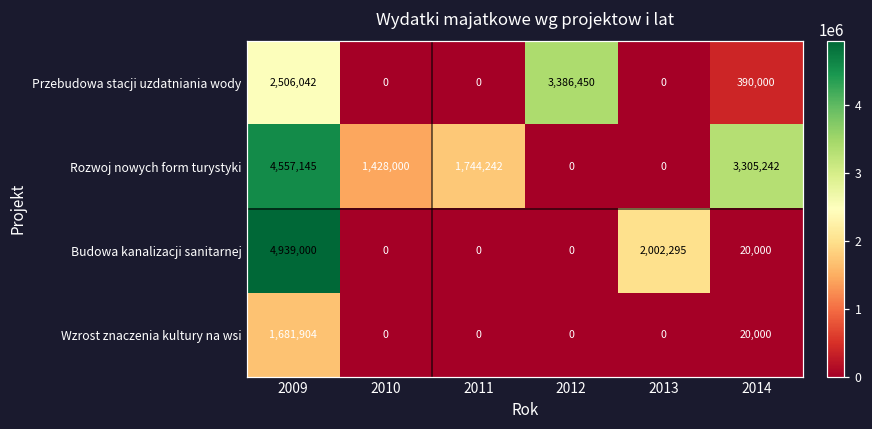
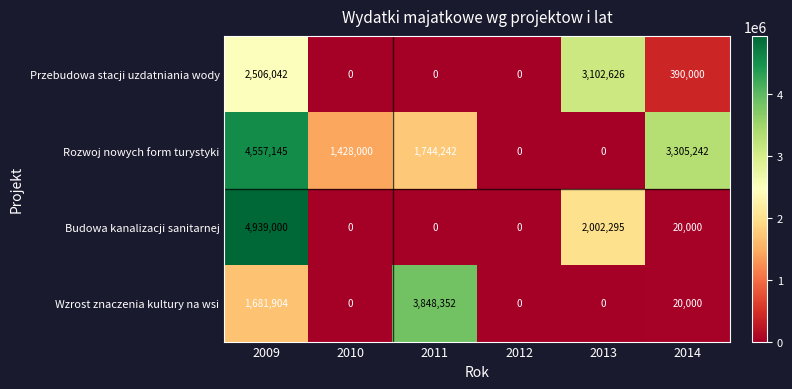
  {
    "Przebudowa stacji uzdatniania wody": {
      "2009": "2,506,042",
      "2010": "0",
      "2011": "0",
-     "2012": "3,386,450",
-     "2013": "0",
+     "2012": "0",
+     "2013": "3,102,626",
      "2014": "390,000"
    },
    "Rozwoj nowych form turystyki": {
      "2009": "4,557,145",
      "2010": "1,428,000",
      "2011": "1,744,242",
      "2012": "0",
      "2013": "0",
      "2014": "3,305,242"
    },
    "Budowa kanalizacji sanitarnej": {
      "2009": "4,939,000",
      "2010": "0",
      "2011": "0",
      "2012": "0",
      "2013": "2,002,295",
      "2014": "20,000"
    },
    "Wzrost znaczenia kultury na wsi": {
      "2009": "1,681,904",
      "2010": "0",
-     "2011": "0",
+     "2011": "3,848,352",
      "2012": "0",
      "2013": "0",
      "2014": "20,000"
    }
  }
